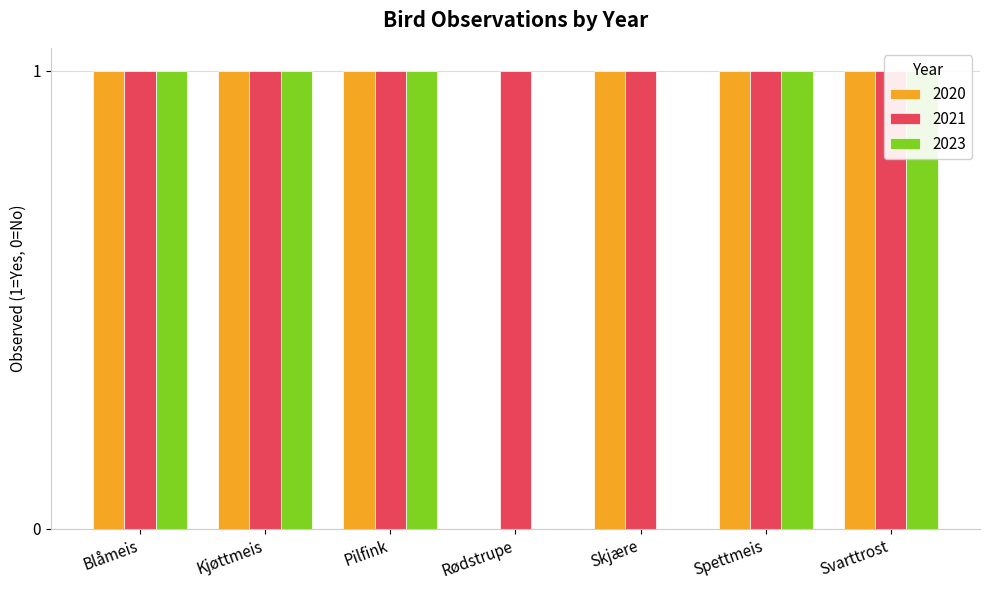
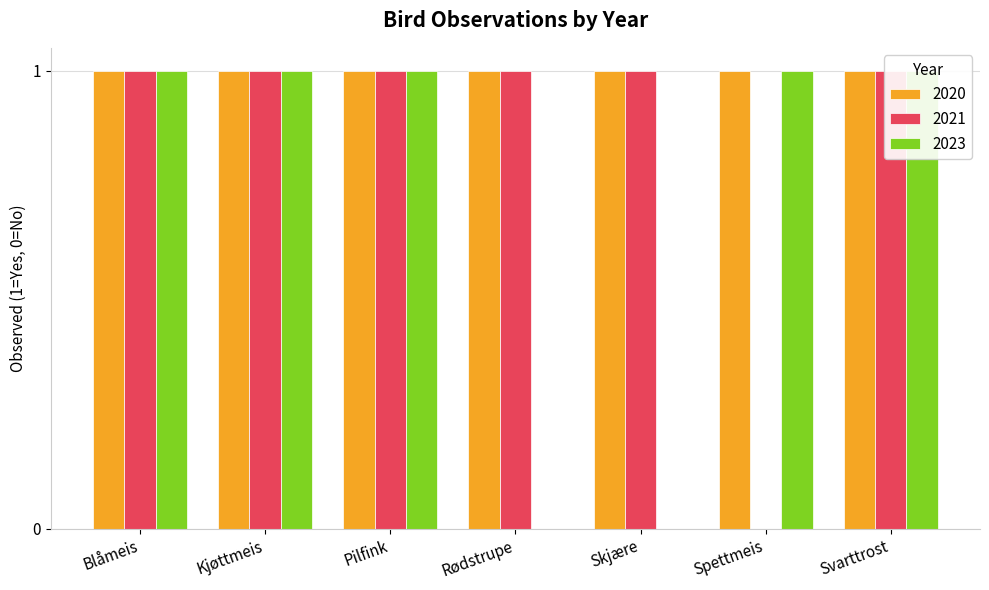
  {
    "2020": {
      "Blåmeis": 1,
      "Kjøttmeis": 1,
      "Pilfink": 1,
-     "Rødstrupe": 0,
+     "Rødstrupe": 1,
      "Skjære": 1,
      "Spettmeis": 1,
      "Svarttrost": 1
    },
    "2021": {
      "Blåmeis": 1,
      "Kjøttmeis": 1,
      "Pilfink": 1,
      "Rødstrupe": 1,
      "Skjære": 1,
-     "Spettmeis": 1
+     "Spettmeis": 0
    },
    "2023": {
      "Blåmeis": 1,
      "Kjøttmeis": 1,
      "Pilfink": 1,
      "Rødstrupe": 0,
      "Skjære": 0,
      "Spettmeis": 1
    }
  }
